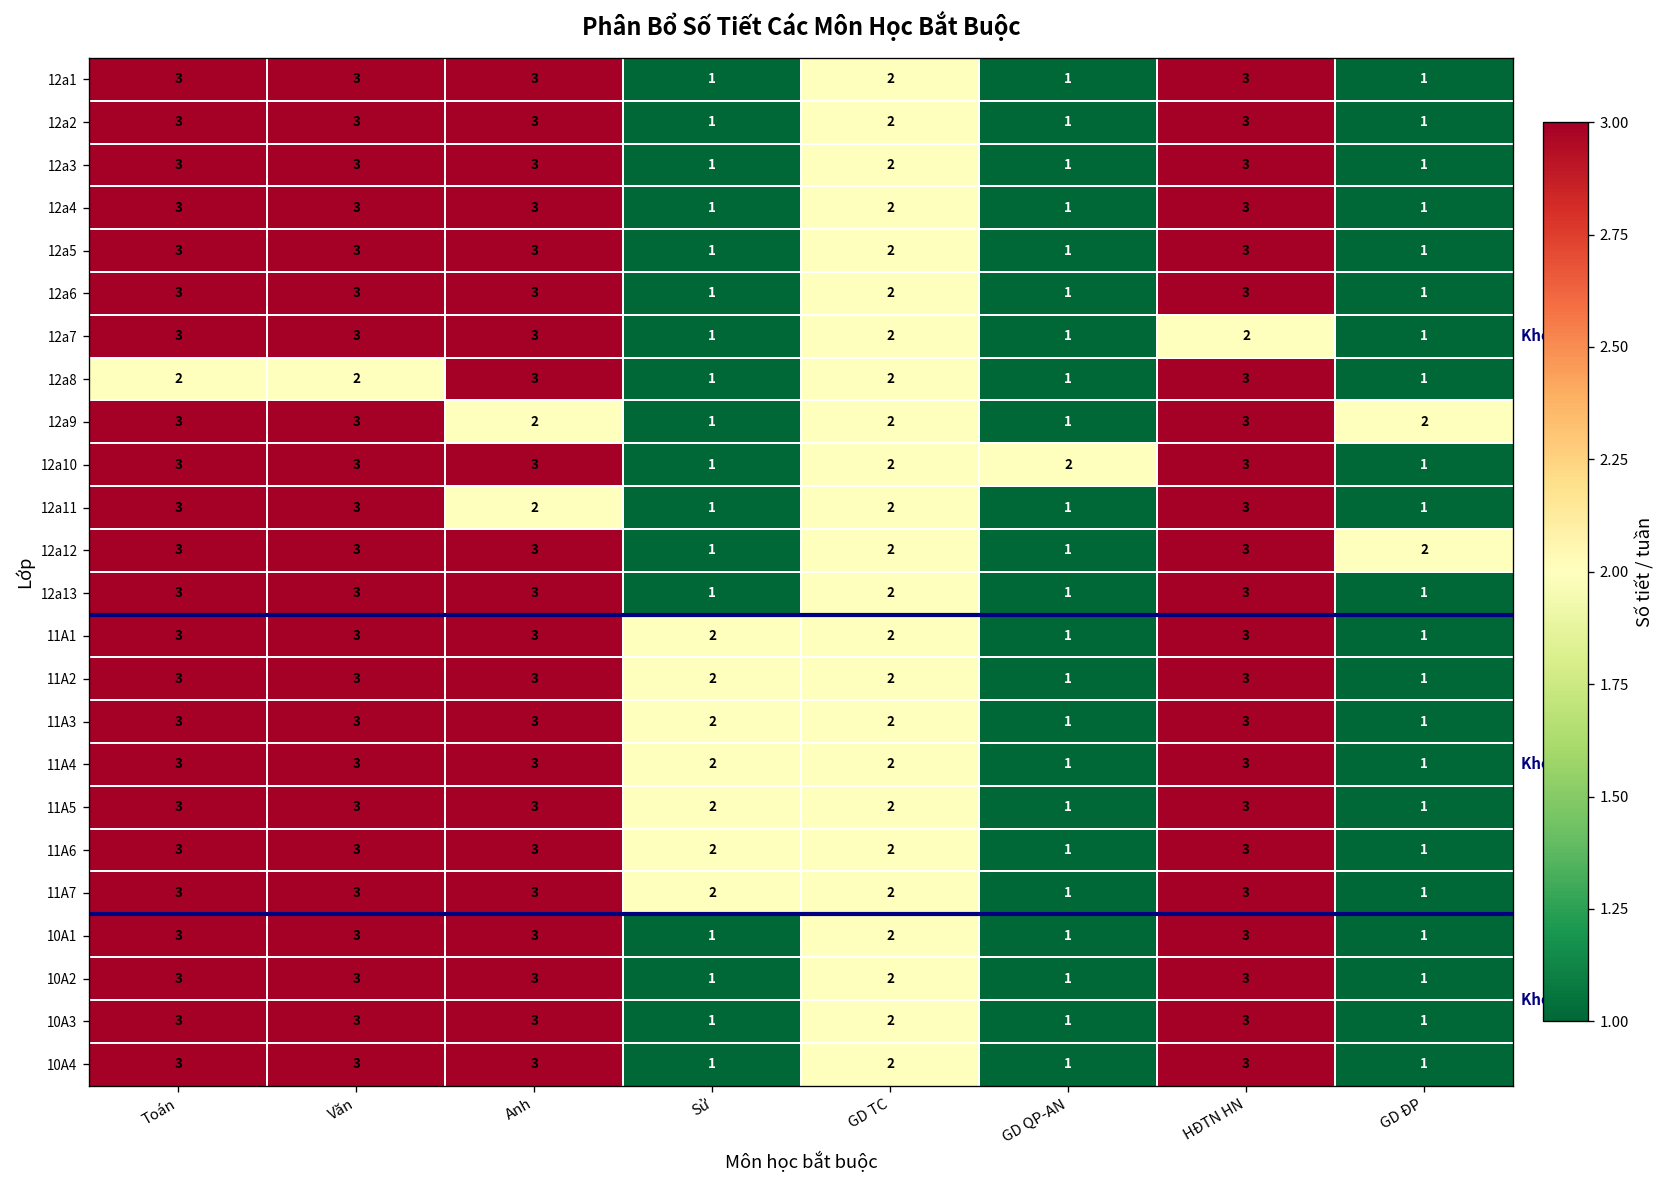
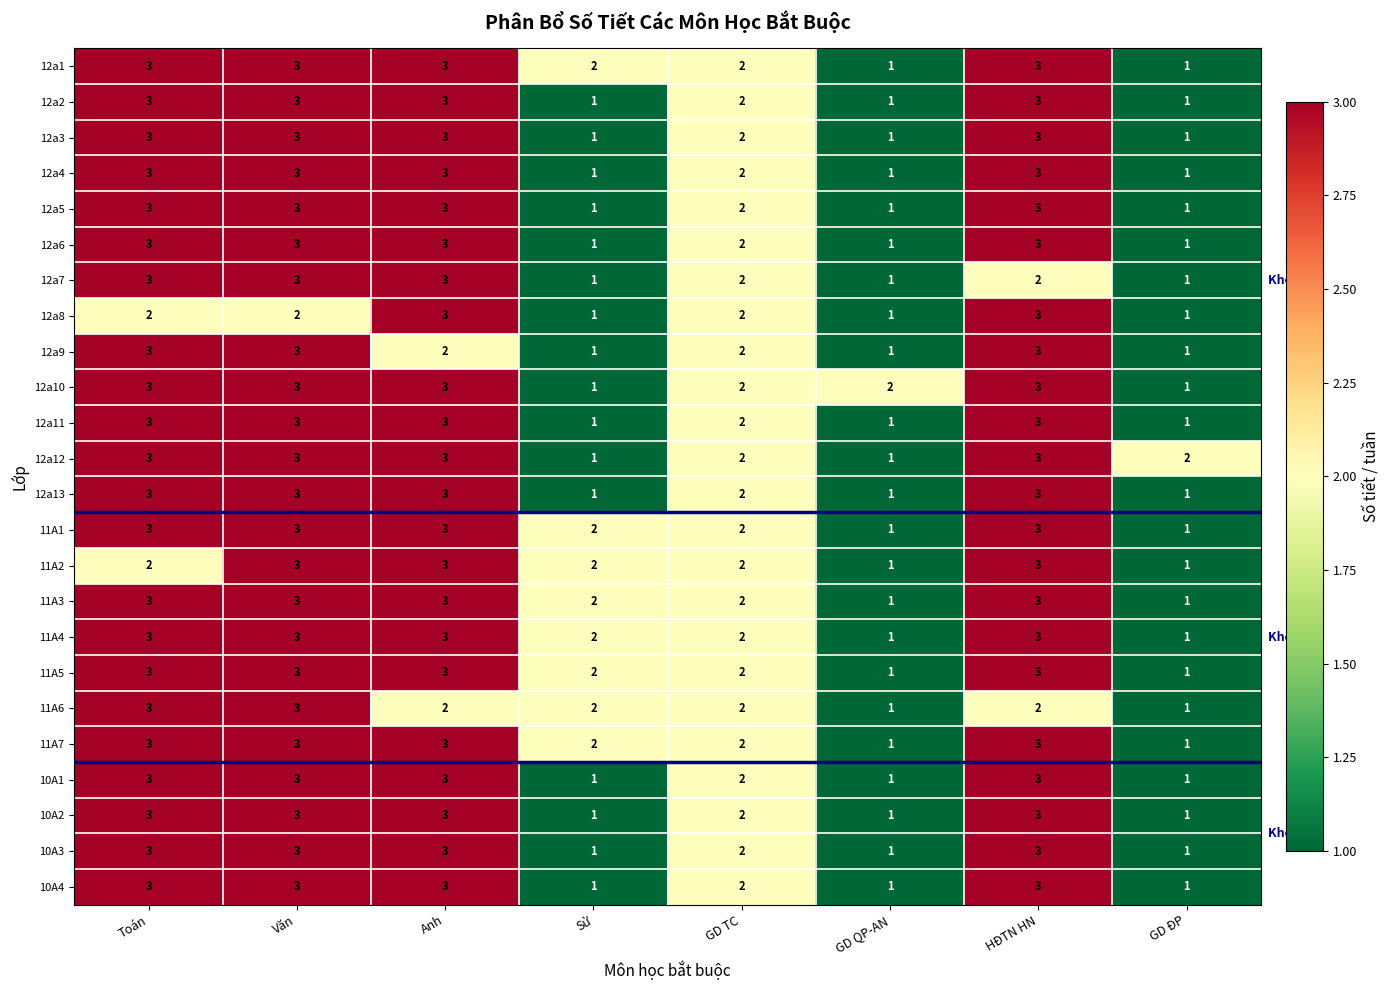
  {
    "12a1": {
      "Toán": 3,
      "Văn": 3,
      "Anh": 3,
-     "Sử": 1,
+     "Sử": 2,
      "GD TC": 2,
      "GD QP-AN": 1,
      "HĐTN HN": 3,
      "GD ĐP": 1
    },
    "12a2": {
      "Toán": 3,
      "Văn": 3,
      "Anh": 3,
      "Sử": 1,
      "GD TC": 2,
      "GD QP-AN": 1,
      "HĐTN HN": 3,
      "GD ĐP": 1
    },
    "12a3": {
      "Toán": 3,
      "Văn": 3,
      "Anh": 3,
      "Sử": 1,
      "GD TC": 2,
      "GD QP-AN": 1,
      "HĐTN HN": 3,
      "GD ĐP": 1
    },
    "12a4": {
      "Toán": 3,
      "Văn": 3,
      "Anh": 3,
      "Sử": 1,
      "GD TC": 2,
      "GD QP-AN": 1,
      "HĐTN HN": 3,
      "GD ĐP": 1
    },
    "12a5": {
      "Toán": 3,
      "Văn": 3,
      "Anh": 3,
      "Sử": 1,
      "GD TC": 2,
      "GD QP-AN": 1,
      "HĐTN HN": 3,
      "GD ĐP": 1
    },
    "12a6": {
      "Toán": 3,
      "Văn": 3,
      "Anh": 3,
      "Sử": 1,
      "GD TC": 2,
      "GD QP-AN": 1,
      "HĐTN HN": 3,
      "GD ĐP": 1
    },
    "12a7": {
      "Toán": 3,
      "Văn": 3,
      "Anh": 3,
      "Sử": 1,
      "GD TC": 2,
      "GD QP-AN": 1,
      "HĐTN HN": 2,
      "GD ĐP": 1
    },
    "12a8": {
      "Toán": 2,
      "Văn": 2,
      "Anh": 3,
      "Sử": 1,
      "GD TC": 2,
      "GD QP-AN": 1,
      "HĐTN HN": 3,
      "GD ĐP": 1
    },
    "12a9": {
      "Toán": 3,
      "Văn": 3,
      "Anh": 2,
      "Sử": 1,
      "GD TC": 2,
      "GD QP-AN": 1,
      "HĐTN HN": 3,
-     "GD ĐP": 2
+     "GD ĐP": 1
    },
    "12a10": {
      "Toán": 3,
      "Văn": 3,
      "Anh": 3,
      "Sử": 1,
      "GD TC": 2,
      "GD QP-AN": 2,
      "HĐTN HN": 3,
      "GD ĐP": 1
    },
    "12a11": {
      "Toán": 3,
      "Văn": 3,
-     "Anh": 2,
+     "Anh": 3,
      "Sử": 1,
      "GD TC": 2,
      "GD QP-AN": 1,
      "HĐTN HN": 3,
      "GD ĐP": 1
    },
    "12a12": {
      "Toán": 3,
      "Văn": 3,
      "Anh": 3,
      "Sử": 1,
      "GD TC": 2,
      "GD QP-AN": 1,
      "HĐTN HN": 3,
      "GD ĐP": 2
    },
    "12a13": {
      "Toán": 3,
      "Văn": 3,
      "Anh": 3,
      "Sử": 1,
      "GD TC": 2,
      "GD QP-AN": 1,
      "HĐTN HN": 3,
      "GD ĐP": 1
    },
    "11A1": {
      "Toán": 3,
      "Văn": 3,
      "Anh": 3,
      "Sử": 2,
      "GD TC": 2,
      "GD QP-AN": 1,
      "HĐTN HN": 3,
      "GD ĐP": 1
    },
    "11A2": {
-     "Toán": 3,
+     "Toán": 2,
      "Văn": 3,
      "Anh": 3,
      "Sử": 2,
      "GD TC": 2,
      "GD QP-AN": 1,
      "HĐTN HN": 3,
      "GD ĐP": 1
    },
    "11A3": {
      "Toán": 3,
      "Văn": 3,
      "Anh": 3,
      "Sử": 2,
      "GD TC": 2,
      "GD QP-AN": 1,
      "HĐTN HN": 3,
      "GD ĐP": 1
    },
    "11A4": {
      "Toán": 3,
      "Văn": 3,
      "Anh": 3,
      "Sử": 2,
      "GD TC": 2,
      "GD QP-AN": 1,
      "HĐTN HN": 3,
      "GD ĐP": 1
    },
    "11A5": {
      "Toán": 3,
      "Văn": 3,
      "Anh": 3,
      "Sử": 2,
      "GD TC": 2,
      "GD QP-AN": 1,
      "HĐTN HN": 3,
      "GD ĐP": 1
    },
    "11A6": {
      "Toán": 3,
      "Văn": 3,
-     "Anh": 3,
+     "Anh": 2,
      "Sử": 2,
      "GD TC": 2,
      "GD QP-AN": 1,
-     "HĐTN HN": 3,
+     "HĐTN HN": 2,
      "GD ĐP": 1
    },
    "11A7": {
      "Toán": 3,
      "Văn": 3,
      "Anh": 3,
      "Sử": 2,
      "GD TC": 2,
      "GD QP-AN": 1,
      "HĐTN HN": 3,
      "GD ĐP": 1
    },
    "10A1": {
      "Toán": 3,
      "Văn": 3,
      "Anh": 3,
      "Sử": 1,
      "GD TC": 2,
      "GD QP-AN": 1,
      "HĐTN HN": 3,
      "GD ĐP": 1
    },
    "10A2": {
      "Toán": 3,
      "Văn": 3,
      "Anh": 3,
      "Sử": 1,
      "GD TC": 2,
      "GD QP-AN": 1,
      "HĐTN HN": 3,
      "GD ĐP": 1
    },
    "10A3": {
      "Toán": 3,
      "Văn": 3,
      "Anh": 3,
      "Sử": 1,
      "GD TC": 2,
      "GD QP-AN": 1,
      "HĐTN HN": 3,
      "GD ĐP": 1
    },
    "10A4": {
      "Toán": 3,
      "Văn": 3,
      "Anh": 3,
      "Sử": 1,
      "GD TC": 2,
      "GD QP-AN": 1,
      "HĐTN HN": 3,
      "GD ĐP": 1
    }
  }
